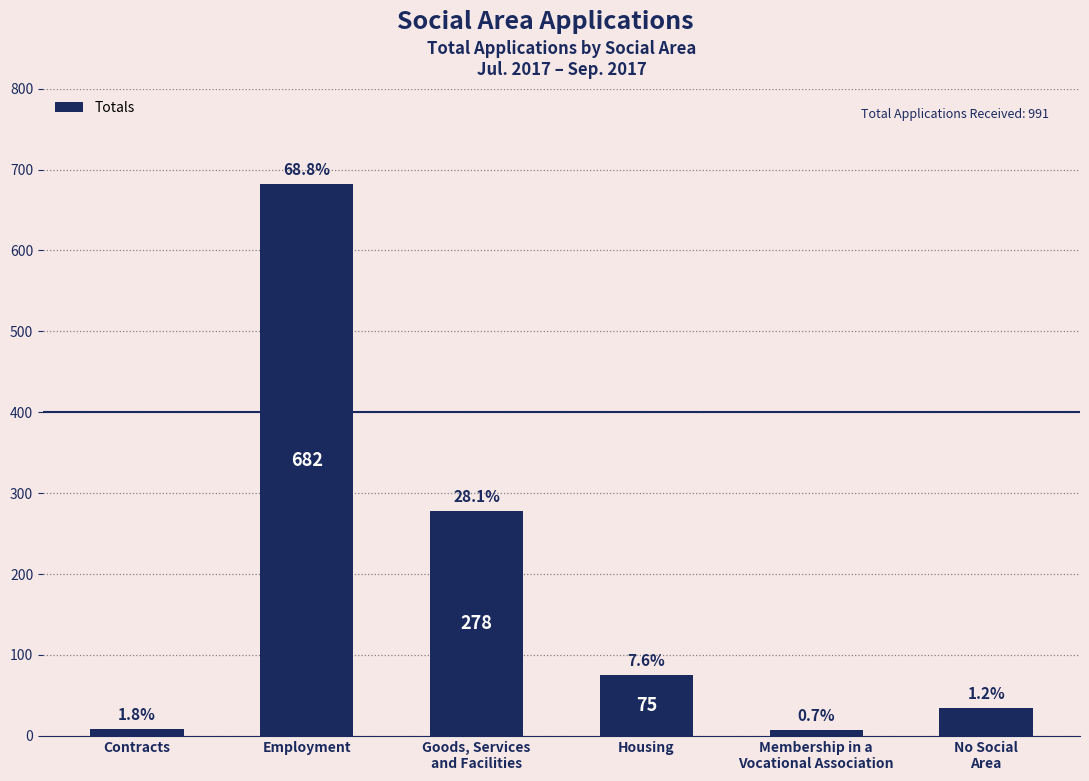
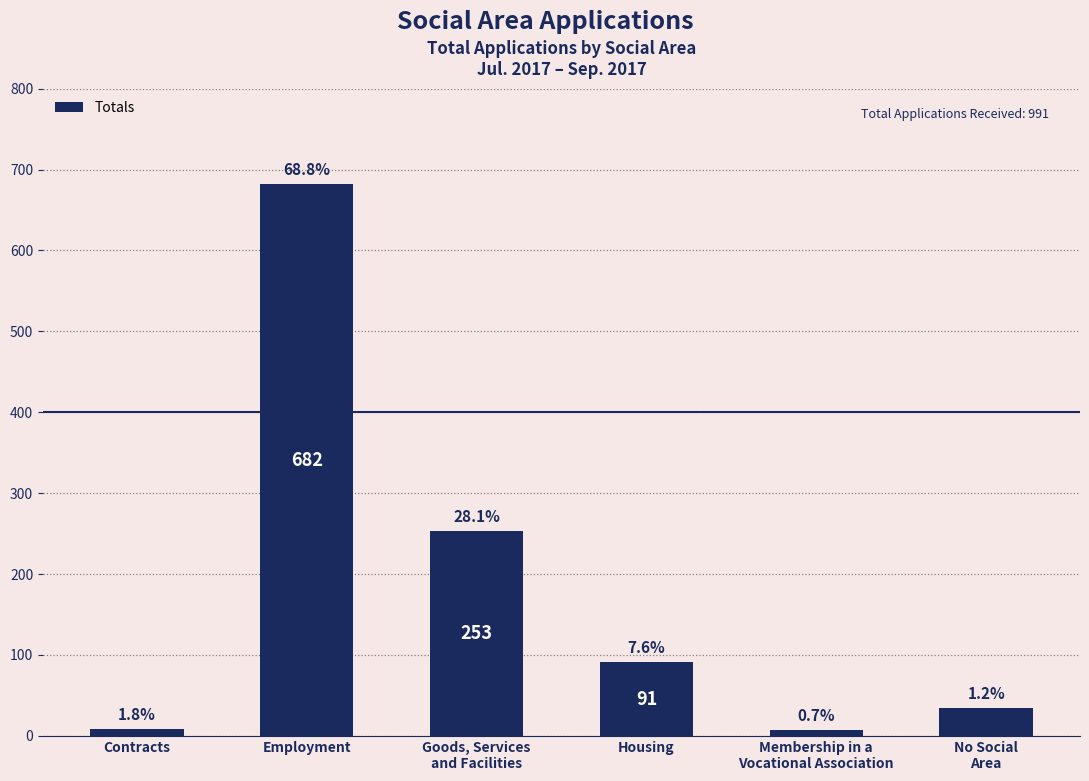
  {
    "Employment": 682,
-   "Goods, Services and Facilities": 278,
-   "Housing": 75
+   "Goods, Services and Facilities": 253,
+   "Housing": 91
  }
